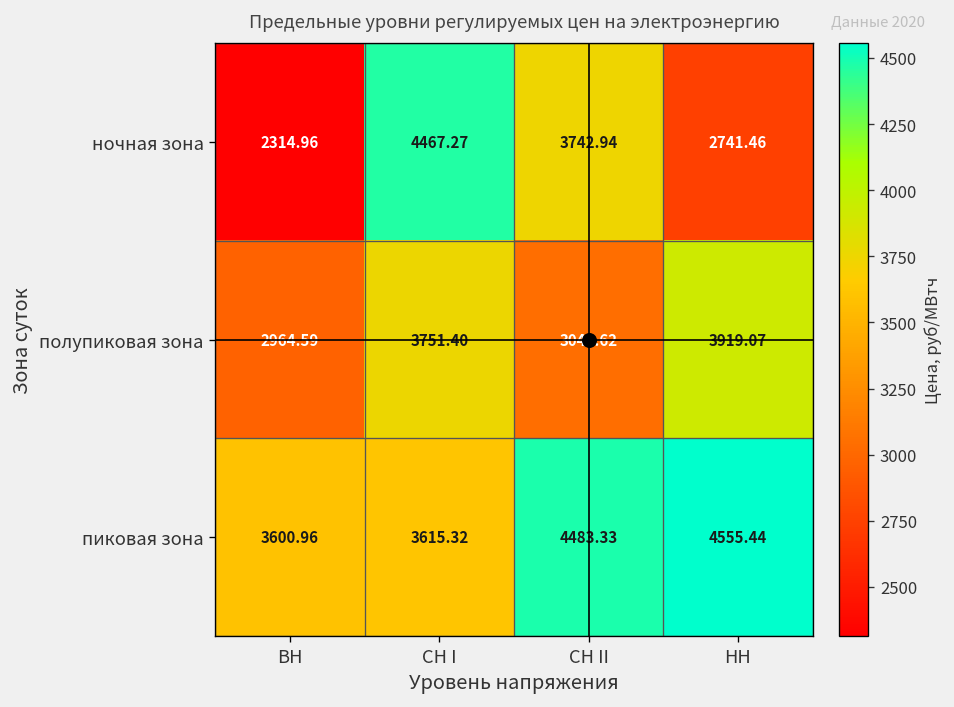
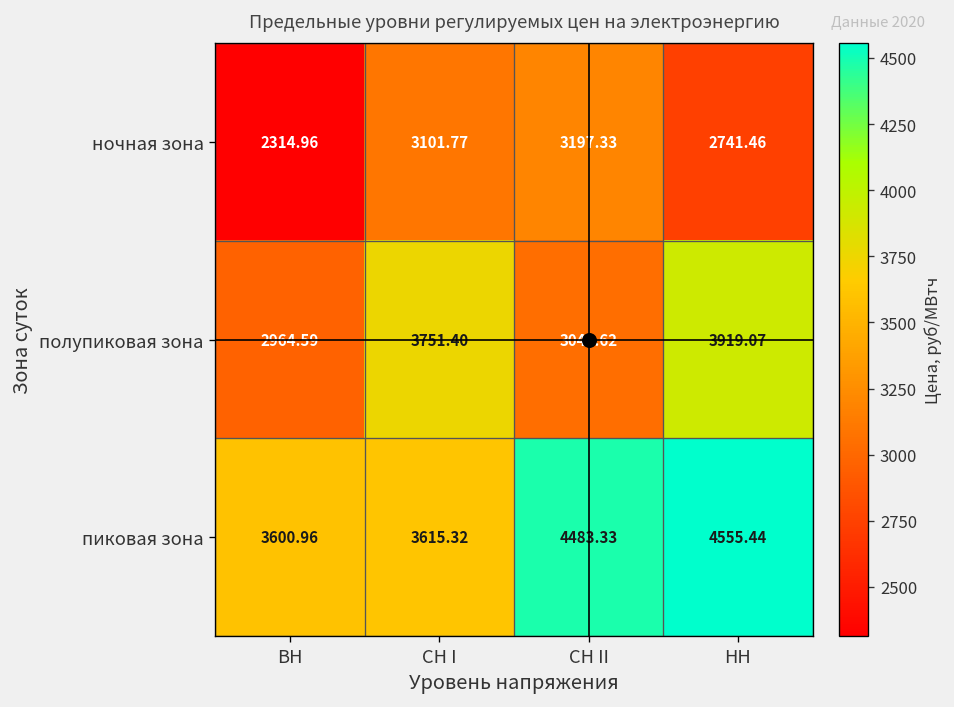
  {
    "ночная зона": {
      "ВН": 2314.96,
-     "СН I": 4467.27,
-     "СН II": 3742.94,
+     "СН I": 3101.77,
+     "СН II": 3197.33,
      "НН": 2741.46
    },
    "полупиковая зона": {
      "ВН": 2964.59,
      "СН I": 3751.40,
      "НН": 3919.07
    },
    "пиковая зона": {
      "ВН": 3600.96,
      "СН I": 3615.32,
      "СН II": 4483.33,
      "НН": 4555.44
    }
  }
